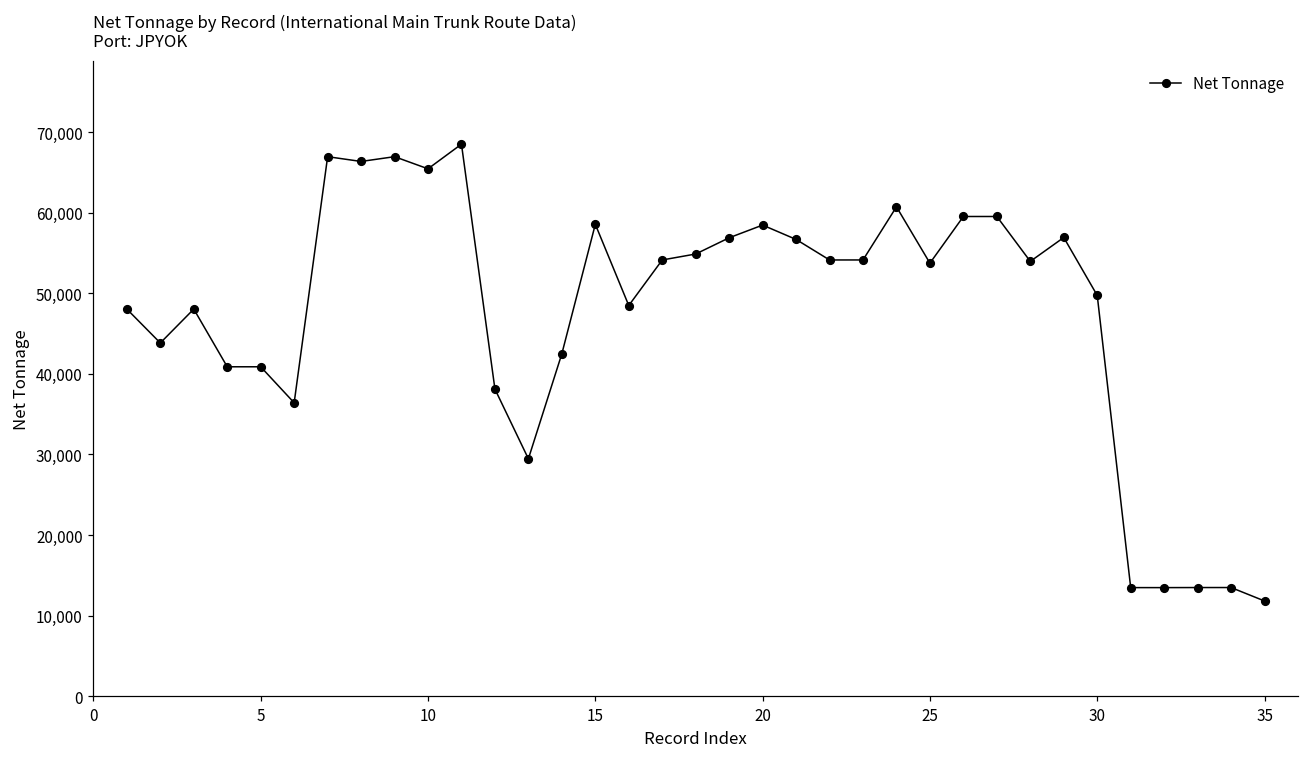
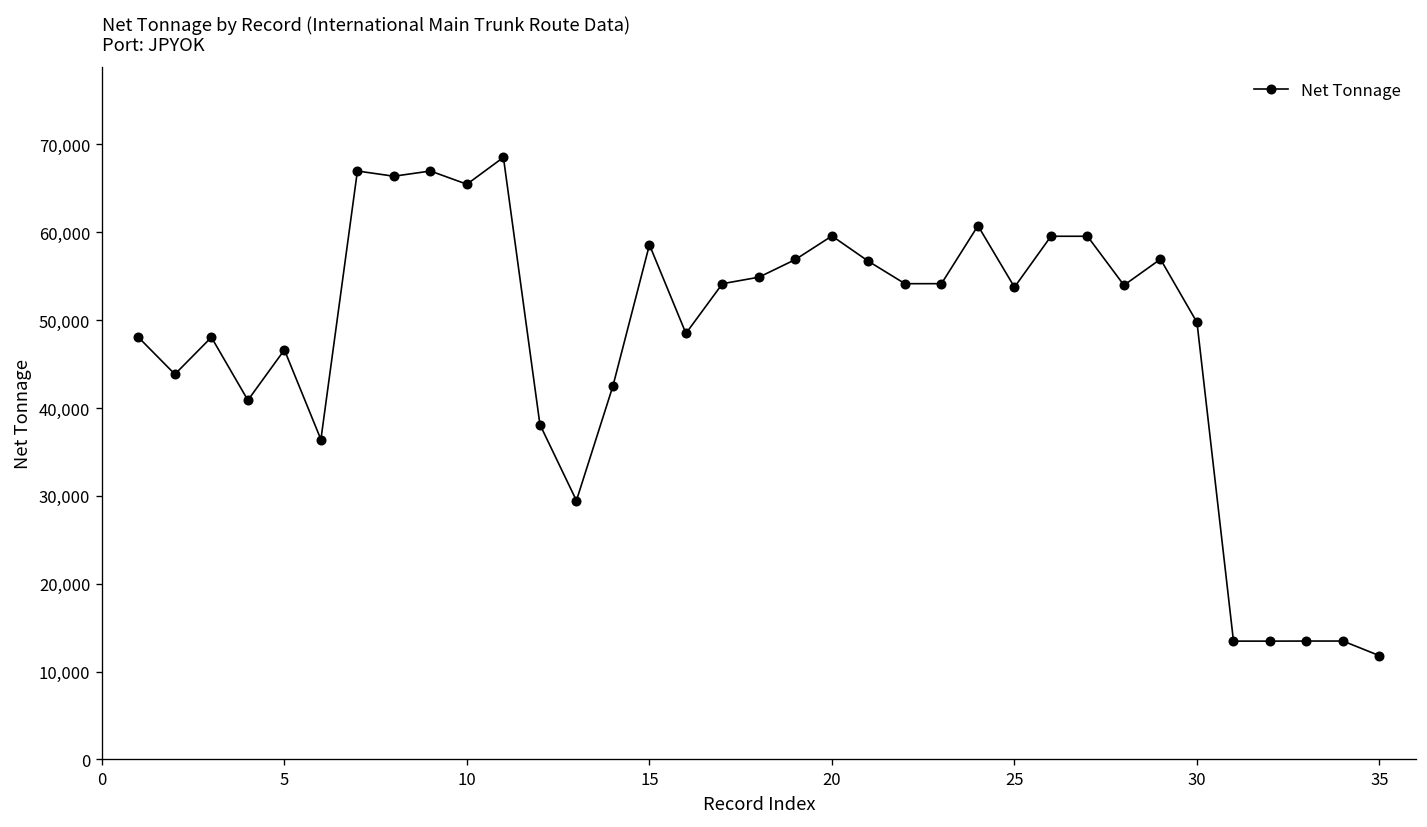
  {
-   "5": "41,000",
+   "5": "47,000",
    "10": "65,000",
    "15": "59,000",
-   "20": "58,000",
+   "20": "60,000",
    "25": "54,000",
    "30": "50,000",
    "35": "12,000"
  }
